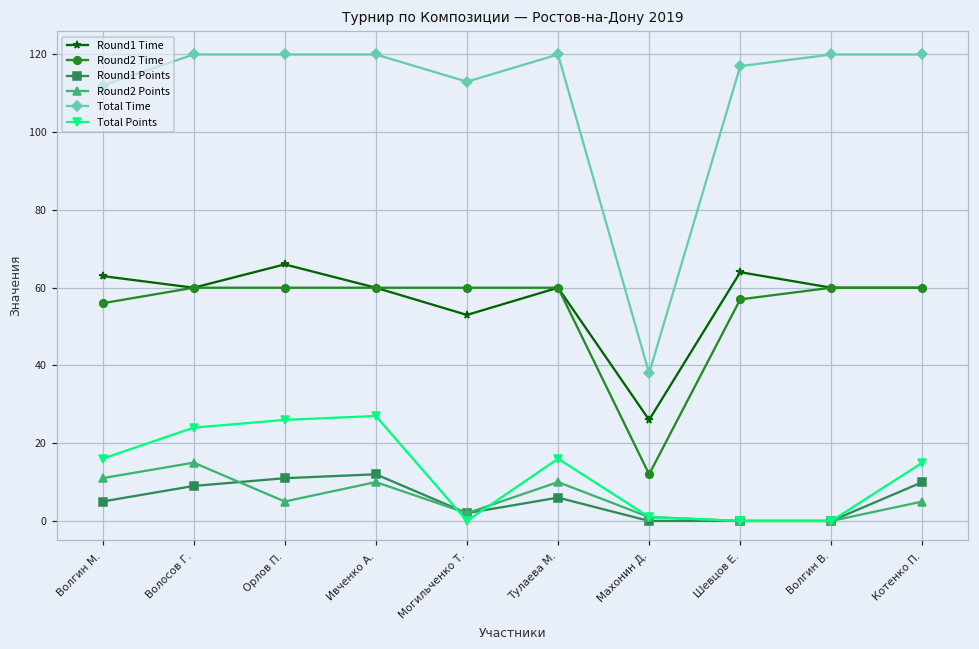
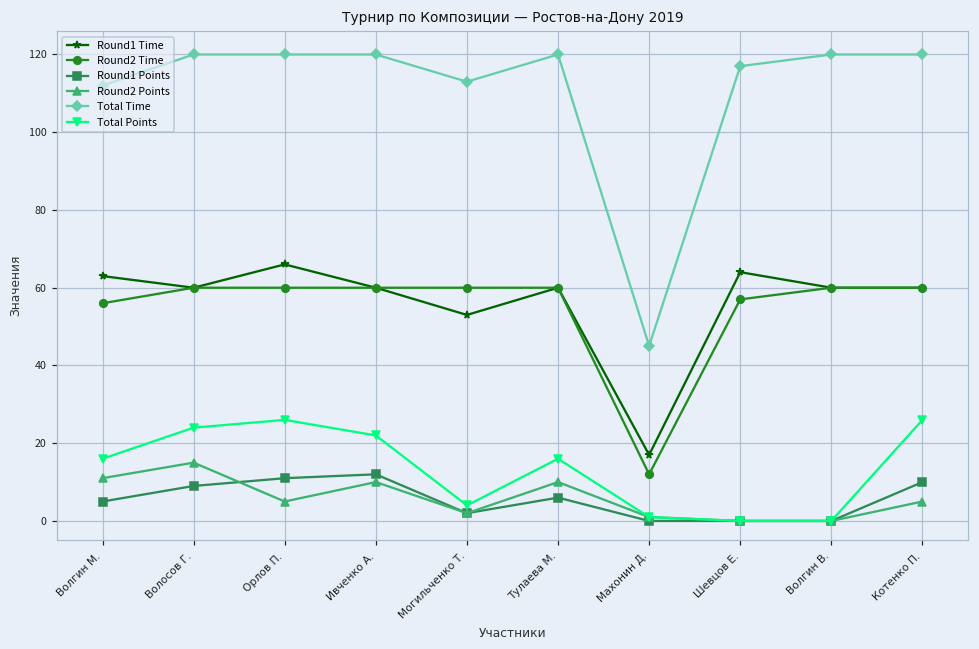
  {
    "Round1 Time": {
      "Волгин М.": 63,
      "Орлов П.": 66,
      "Могильченко Т.": 53,
-     "Махонин Д.": 26,
+     "Махонин Д.": 17,
      "Шевцов Е.": 64
    },
    "Total Time": {
      "Волосов Г.": 120,
      "Орлов П.": 120,
      "Ивченко А.": 120,
      "Могильченко Т.": 113,
      "Тулаева М.": 120,
-     "Махонин Д.": 38,
+     "Махонин Д.": 45,
      "Шевцов Е.": 117,
      "Волгин В.": 120,
      "Котенко П.": 120
    },
    "Total Points": {
      "Волгин М.": 16,
      "Волосов Г.": 24,
      "Орлов П.": 26,
-     "Ивченко А.": 27,
-     "Могильченко Т.": 0,
+     "Ивченко А.": 22,
+     "Могильченко Т.": 4,
      "Тулаева М.": 16,
-     "Котенко П.": 15
+     "Котенко П.": 26
    }
  }
